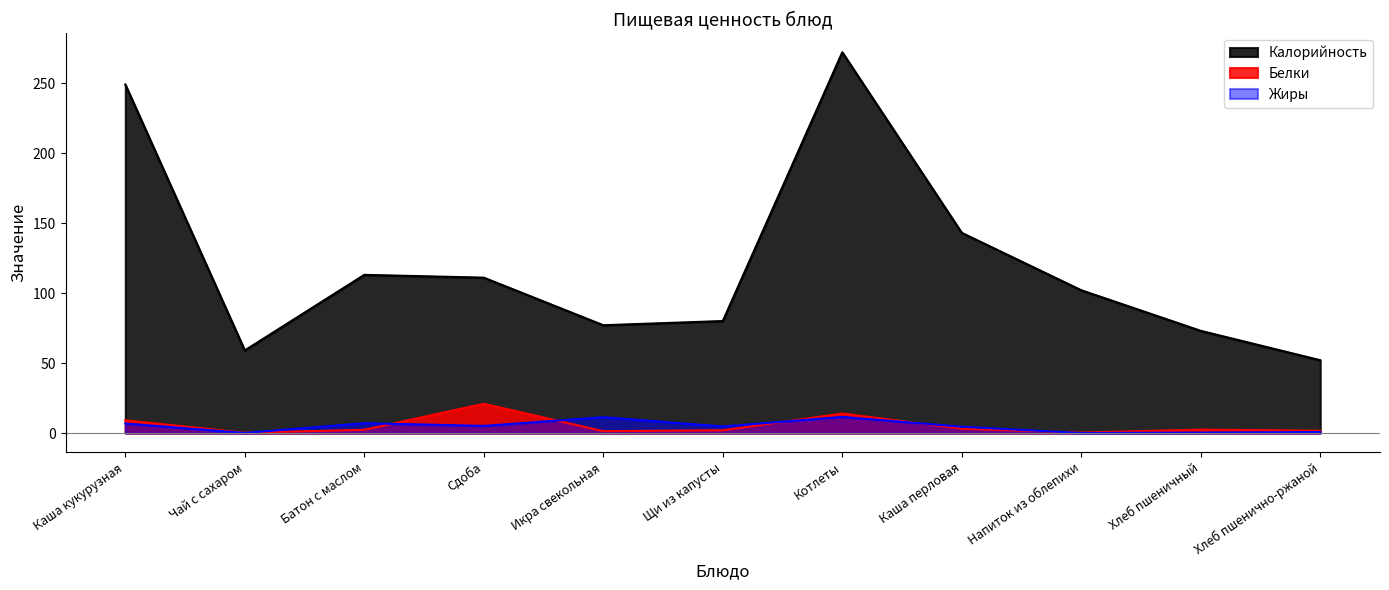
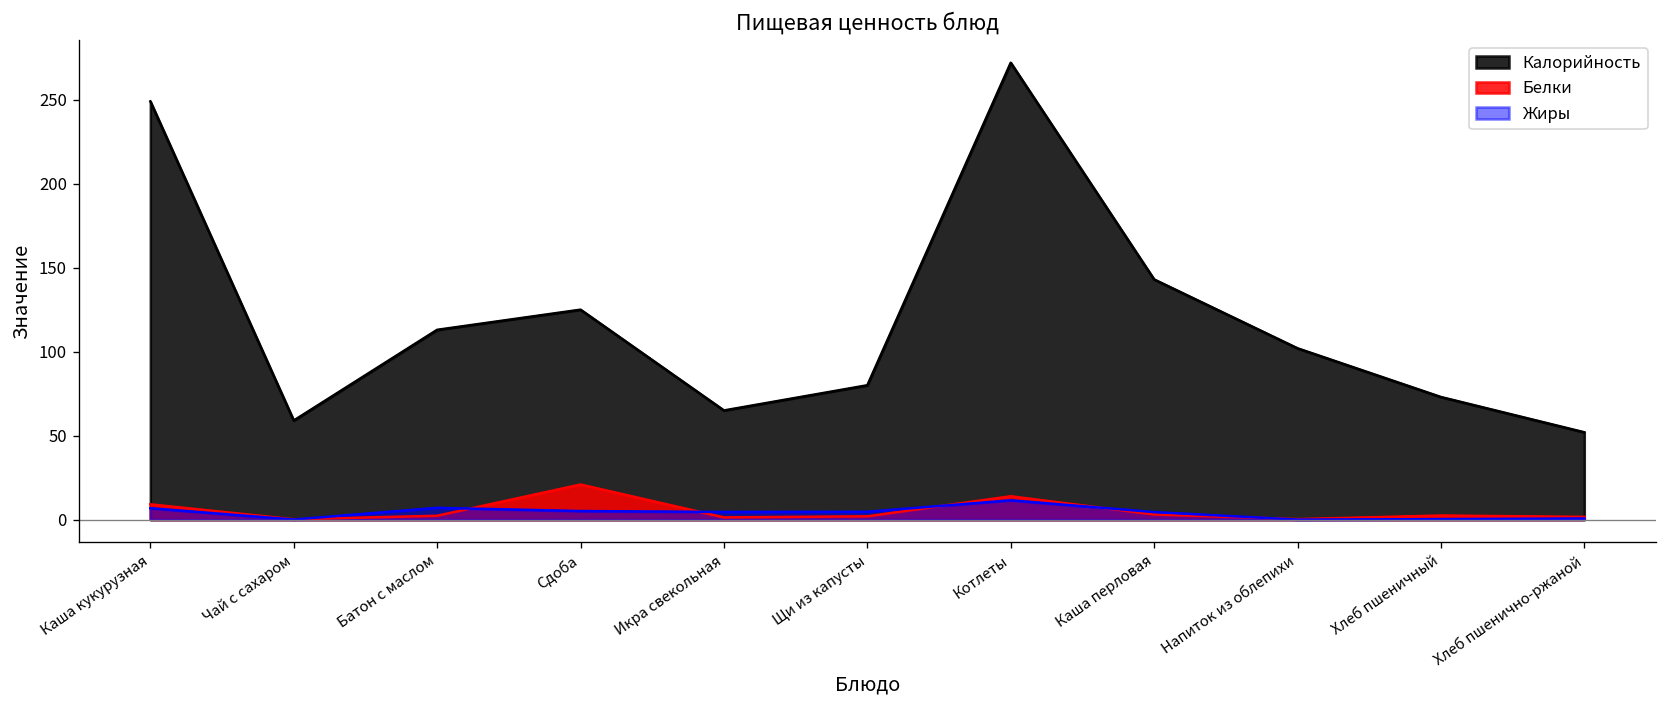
  {
    "Калорийность": {
      "Каша кукурузная": 249,
      "Чай с сахаром": 59,
      "Батон с маслом": 113,
-     "Сдоба": 111,
-     "Икра свекольная": 77,
+     "Сдоба": 125,
+     "Икра свекольная": 65,
      "Щи из капусты": 80,
      "Котлеты": 272,
      "Каша перловая": 143,
      "Напиток из облепихи": 102,
      "Хлеб пшеничный": 73,
      "Хлеб пшенично-ржаной": 52
    },
    "Белки": {
      "Каша кукурузная": 9,
      "Батон с маслом": 2,
      "Сдоба": 21,
      "Икра свекольная": 1,
      "Щи из капусты": 2,
      "Котлеты": 14,
      "Хлеб пшеничный": 2
    },
    "Жиры": {
      "Каша кукурузная": 7,
      "Батон с маслом": 7,
      "Сдоба": 5,
-     "Икра свекольная": 11,
+     "Икра свекольная": 5,
      "Щи из капусты": 5,
      "Котлеты": 12,
      "Хлеб пшеничный": 0
    }
  }
